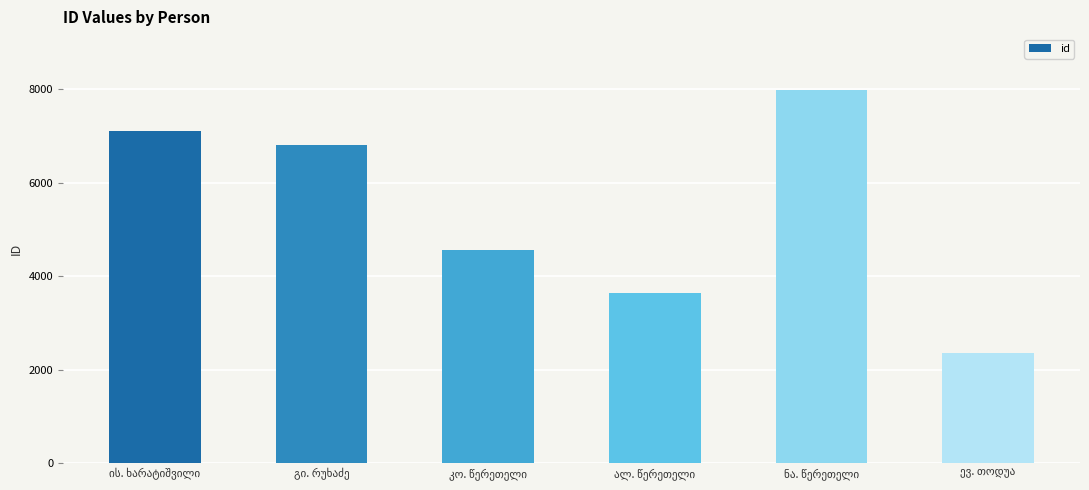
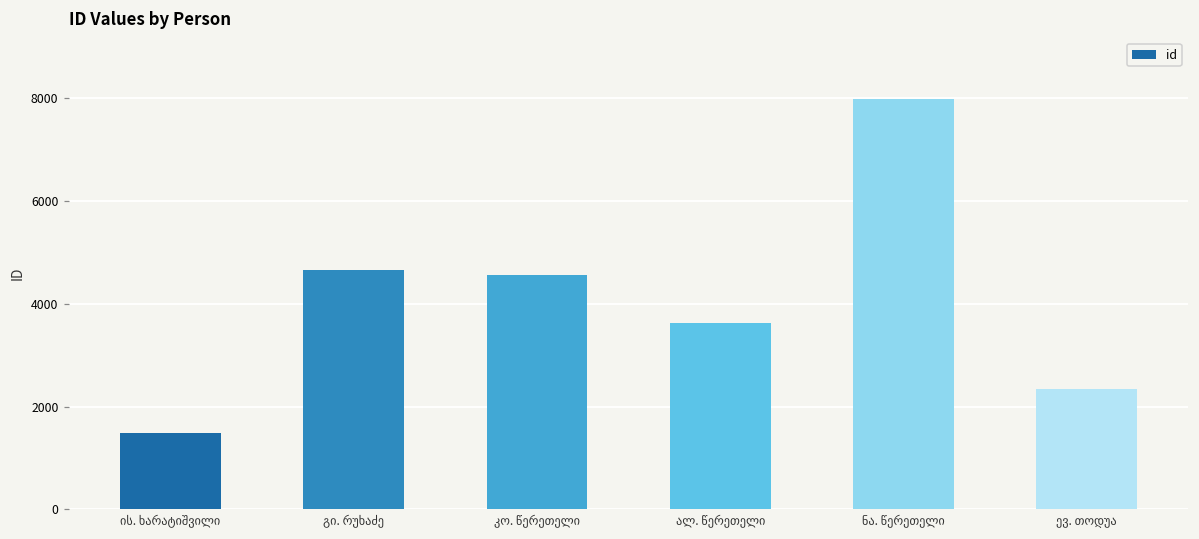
  {
-   "ის. ხარატიშვილი": 7100,
-   "გი. რუხაძე": 6800,
+   "ის. ხარატიშვილი": 1500,
+   "გი. რუხაძე": 4700,
    "კო. წერეთელი": 4600,
    "ალ. წერეთელი": 3600,
    "ნა. წერეთელი": 8000,
    "ევ. თოდუა": 2400
  }
